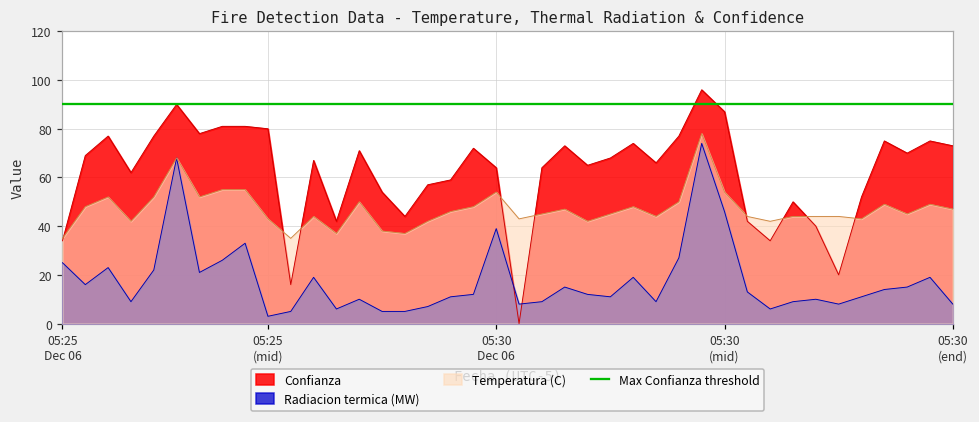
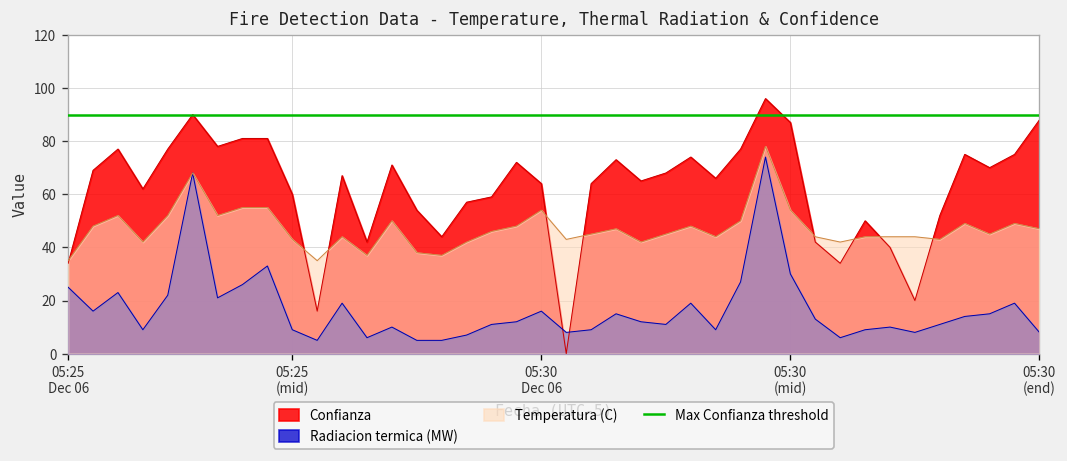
  {
    "Confianza": {
-     "05:25 (mid)": 80,
+     "05:25 (mid)": 60,
      "05:30 Dec 06": 64,
      "05:30 (mid)": 87,
-     "05:30 (end)": 73
+     "05:30 (end)": 88
    },
    "Radiacion termica (MW)": {
      "05:25 Dec 06": 25,
-     "05:25 (mid)": 3,
-     "05:30 Dec 06": 39,
-     "05:30 (mid)": 46,
+     "05:25 (mid)": 9,
+     "05:30 Dec 06": 16,
+     "05:30 (mid)": 30,
      "05:30 (end)": 8
    },
    "Temperatura (C)": {
      "05:25 (mid)": 43,
      "05:30 Dec 06": 54,
      "05:30 (mid)": 54,
      "05:30 (end)": 47
    }
  }
